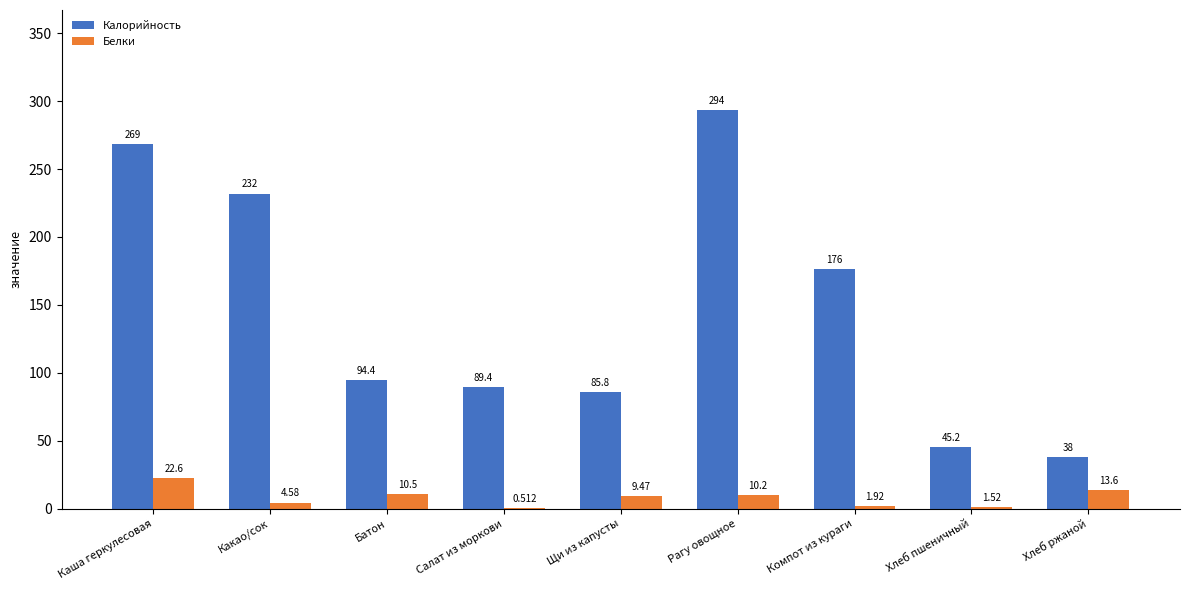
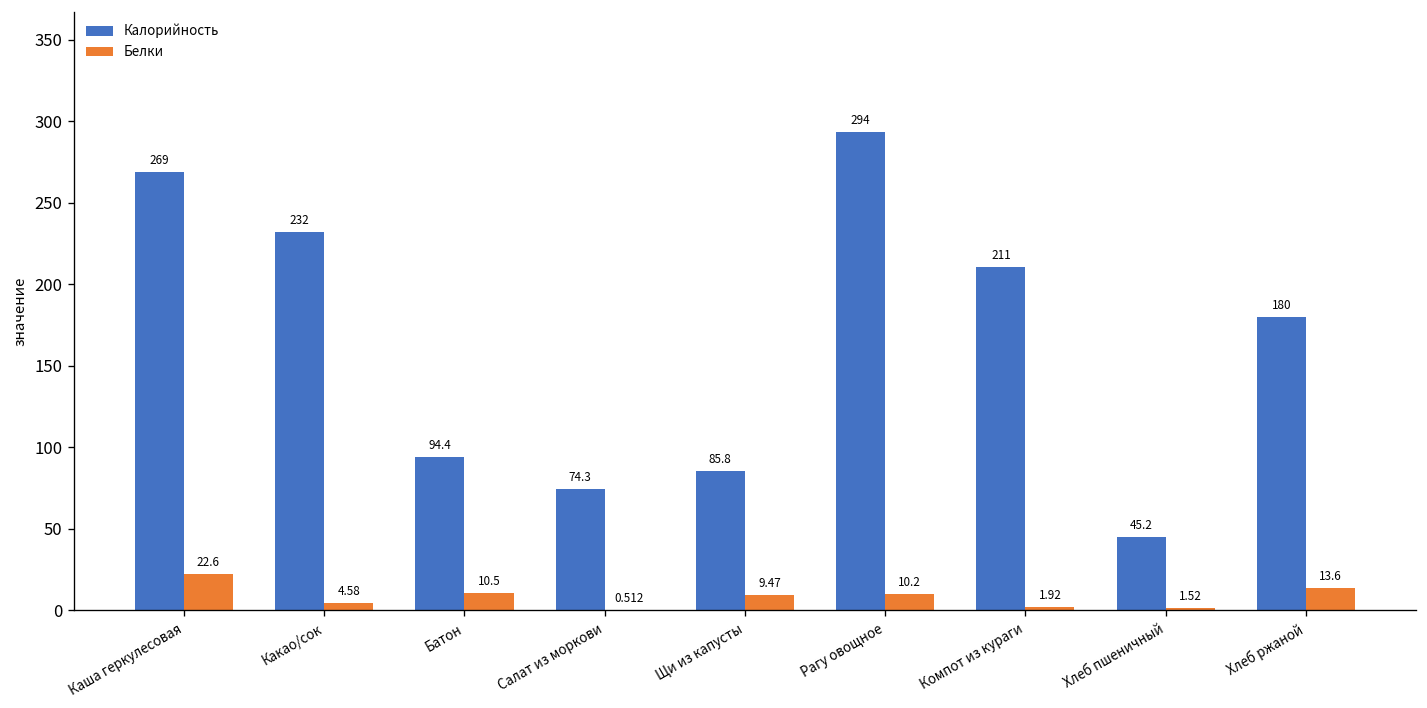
  {
    "Калорийность": {
      "Каша геркулесовая": 269,
      "Какао/сок": 232,
      "Батон": 94.4,
-     "Салат из моркови": 89.4,
+     "Салат из моркови": 74.3,
      "Щи из капусты": 85.8,
      "Рагу овощное": 294,
-     "Компот из кураги": 176,
+     "Компот из кураги": 211,
      "Хлеб пшеничный": 45.2,
-     "Хлеб ржаной": 38
+     "Хлеб ржаной": 180
    },
    "Белки": {
      "Каша геркулесовая": 22.6,
      "Какао/сок": 4.58,
      "Батон": 10.5,
      "Салат из моркови": 0.512,
      "Щи из капусты": 9.47,
      "Рагу овощное": 10.2,
      "Компот из кураги": 1.92,
      "Хлеб пшеничный": 1.52,
      "Хлеб ржаной": 13.6
    }
  }
